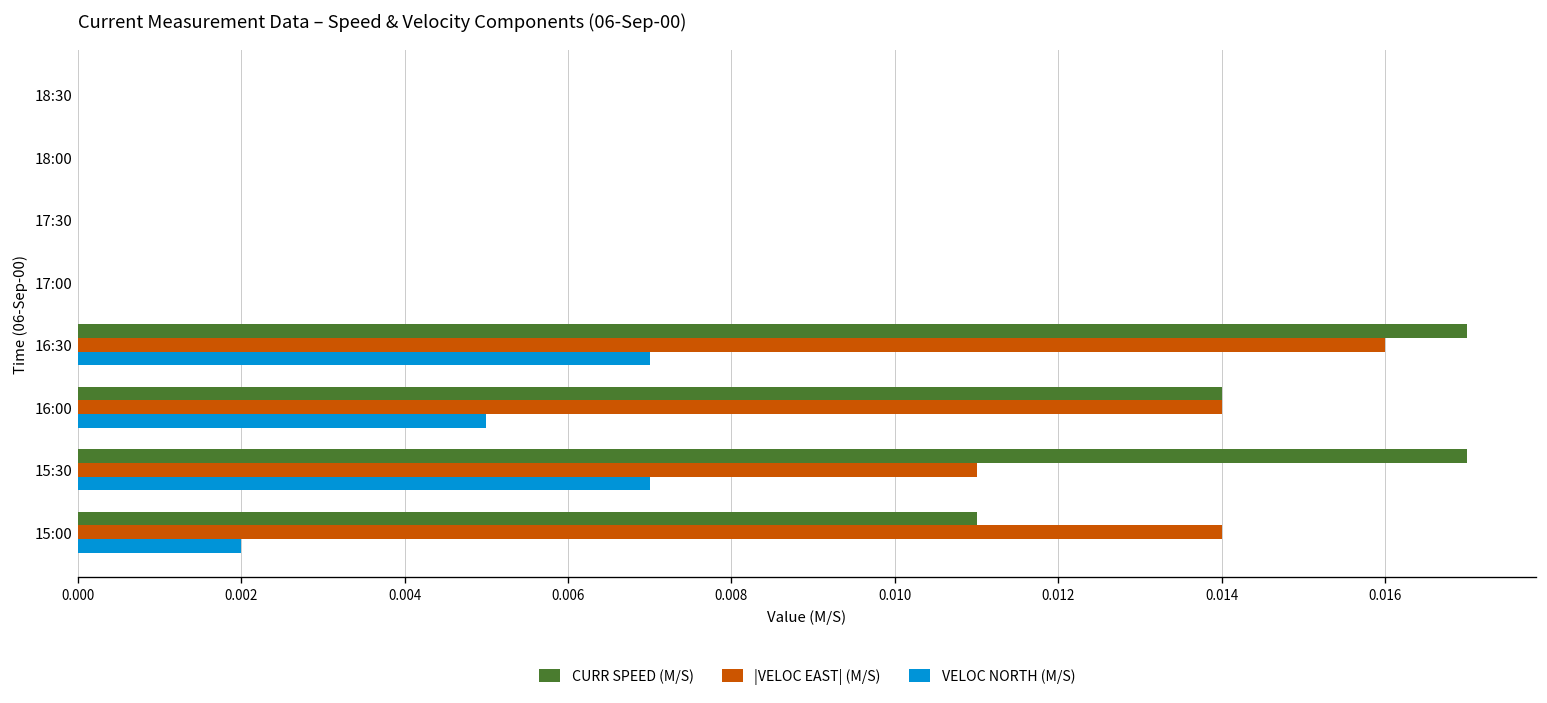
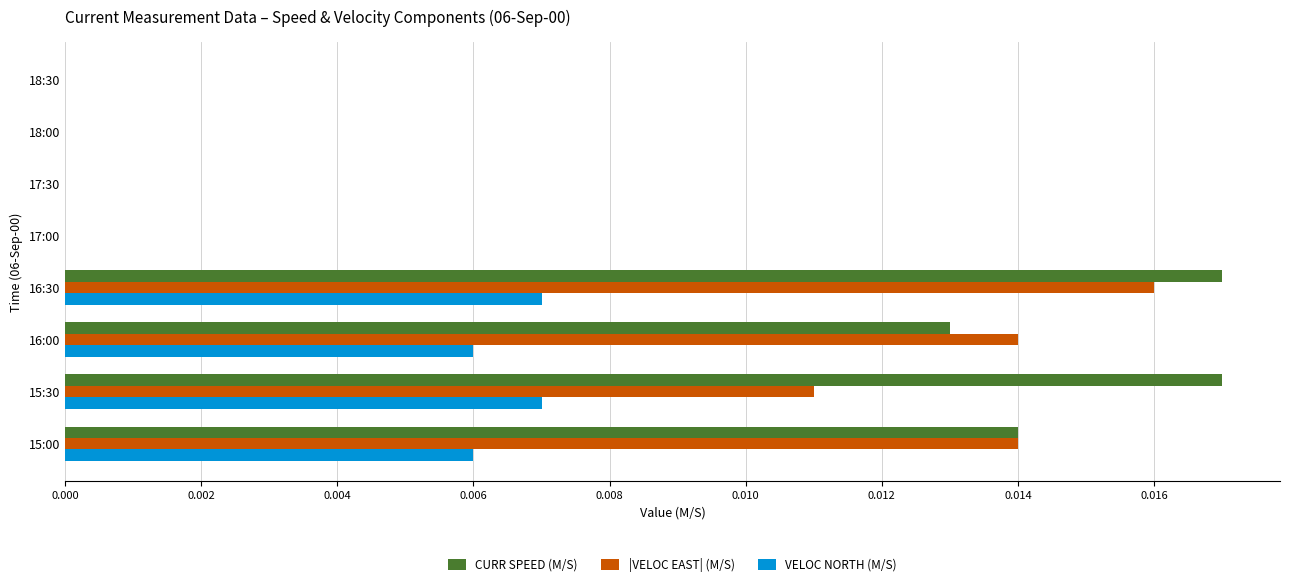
  {
    "CURR SPEED (M/S)": {
      "18:30": 0.000,
      "18:00": 0.000,
      "17:30": 0.000,
      "17:00": 0.000,
      "16:30": 0.017,
-     "16:00": 0.014,
+     "16:00": 0.013,
      "15:30": 0.017,
-     "15:00": 0.011
+     "15:00": 0.014
    },
    "|VELOC EAST| (M/S)": {
      "18:30": 0.000,
      "18:00": 0.000,
      "17:30": 0.000,
      "17:00": 0.000,
      "16:30": 0.016,
      "16:00": 0.014,
      "15:30": 0.011,
      "15:00": 0.014
    },
    "VELOC NORTH (M/S)": {
      "18:30": 0.000,
      "18:00": 0.000,
      "17:30": 0.000,
      "17:00": 0.000,
      "16:30": 0.007,
-     "16:00": 0.005,
+     "16:00": 0.006,
      "15:30": 0.007,
-     "15:00": 0.002
+     "15:00": 0.006
    }
  }
